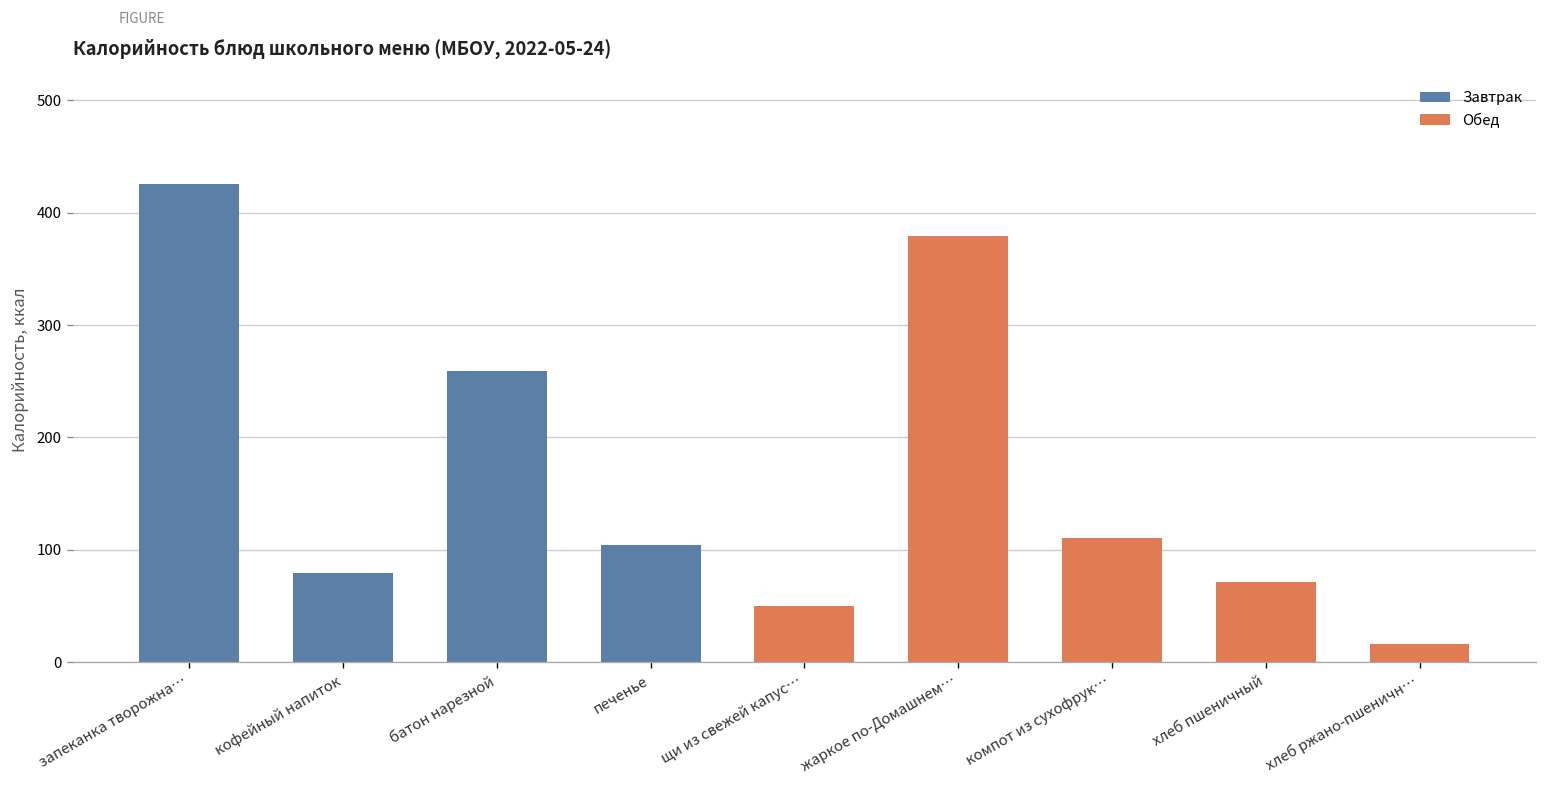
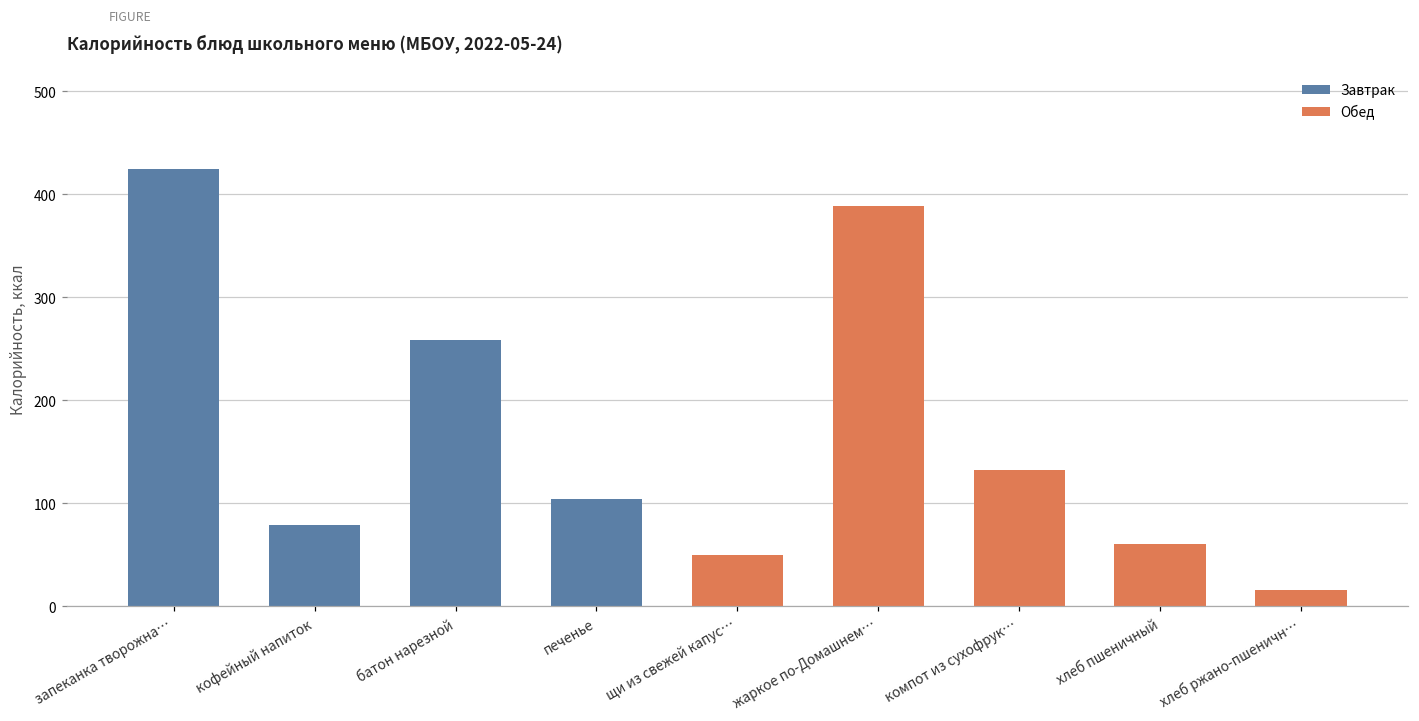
  {
    "Завтрак": {
      "запеканка творожна…": 430,
      "кофейный напиток": 80,
      "батон нарезной": 260,
      "печенье": 100
    },
    "Обед": {
      "щи из свежей капус…": 50,
-     "жаркое по-Домашнем…": 380,
-     "компот из сухофрук…": 110,
-     "хлеб пшеничный": 70,
+     "жаркое по-Домашнем…": 390,
+     "компот из сухофрук…": 130,
+     "хлеб пшеничный": 60,
      "хлеб ржано-пшеничн…": 20
    }
  }
